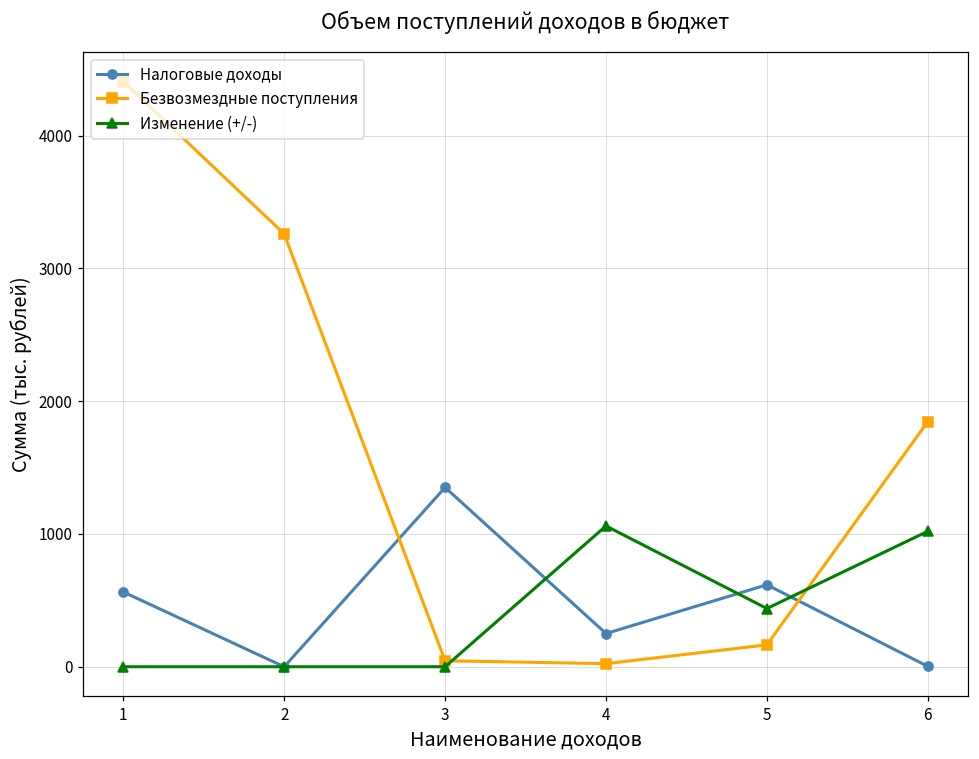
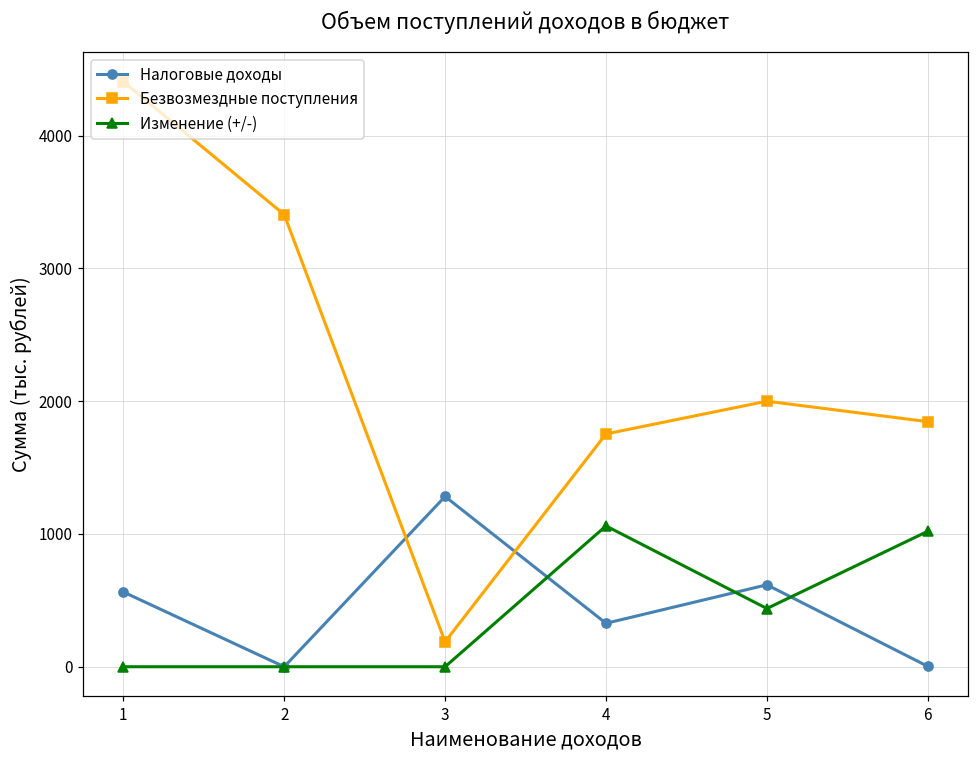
  {
    "Налоговые доходы": {
      "1": 560,
-     "3": 1350,
-     "4": 250,
+     "3": 1280,
+     "4": 330,
      "5": 620,
      "6": 0
    },
    "Безвозмездные поступления": {
-     "2": 3260,
-     "3": 50,
-     "4": 20,
-     "5": 160,
+     "2": 3400,
+     "3": 190,
+     "4": 1750,
+     "5": 2000,
      "6": 1850
    },
    "Изменение (+/-)": {
      "1": 0,
      "3": 0,
      "4": 1060,
      "5": 440,
      "6": 1020
    }
  }
